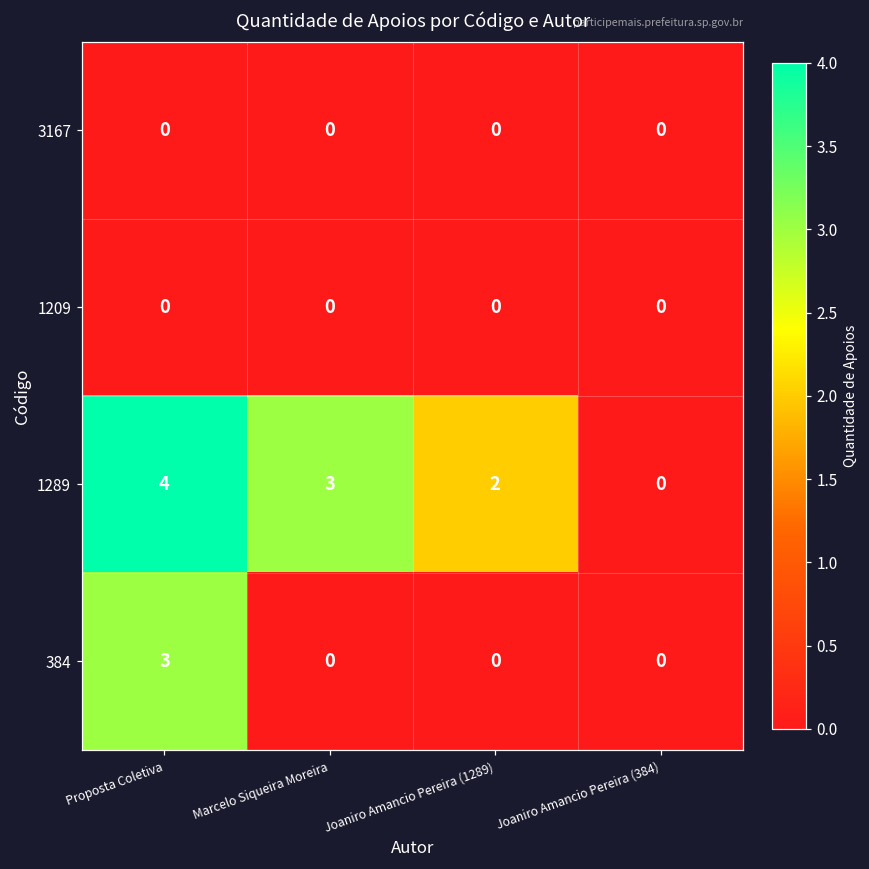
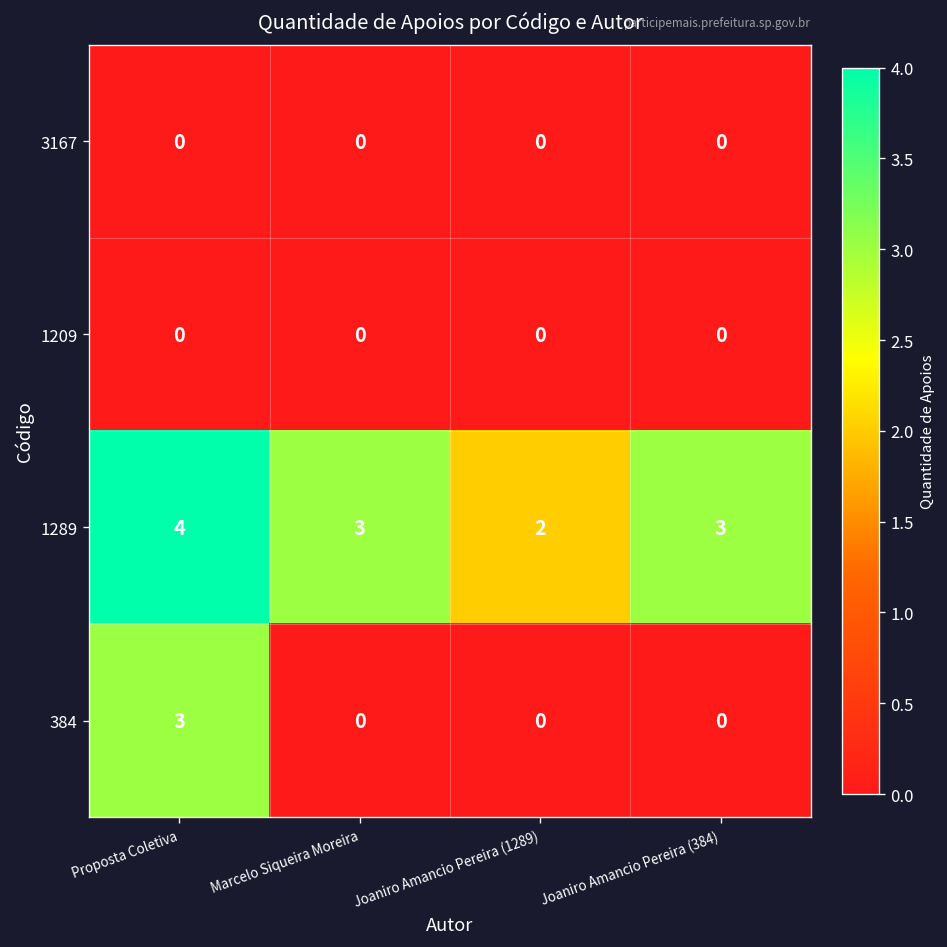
  {
    "3167": {
      "Proposta Coletiva": 0,
      "Marcelo Siqueira Moreira": 0,
      "Joaniro Amancio Pereira (1289)": 0,
      "Joaniro Amancio Pereira (384)": 0
    },
    "1209": {
      "Proposta Coletiva": 0,
      "Marcelo Siqueira Moreira": 0,
      "Joaniro Amancio Pereira (1289)": 0,
      "Joaniro Amancio Pereira (384)": 0
    },
    "1289": {
      "Proposta Coletiva": 4,
      "Marcelo Siqueira Moreira": 3,
      "Joaniro Amancio Pereira (1289)": 2,
-     "Joaniro Amancio Pereira (384)": 0
+     "Joaniro Amancio Pereira (384)": 3
    },
    "384": {
      "Proposta Coletiva": 3,
      "Marcelo Siqueira Moreira": 0,
      "Joaniro Amancio Pereira (1289)": 0,
      "Joaniro Amancio Pereira (384)": 0
    }
  }
